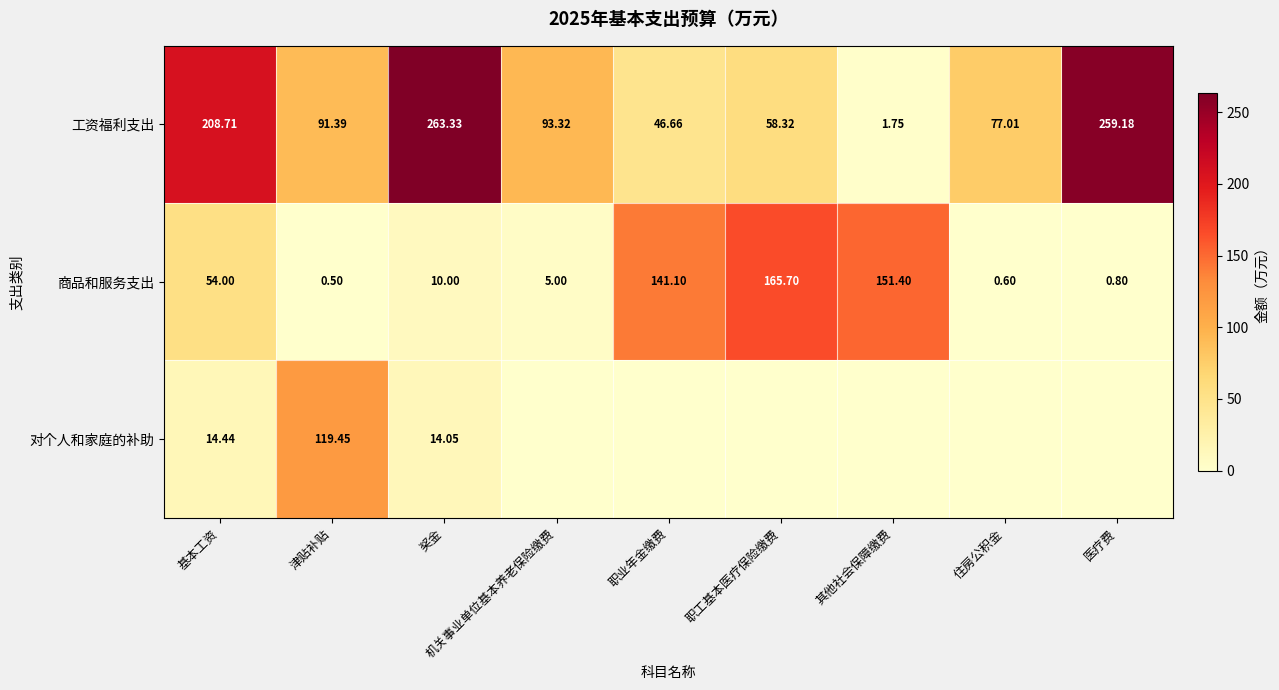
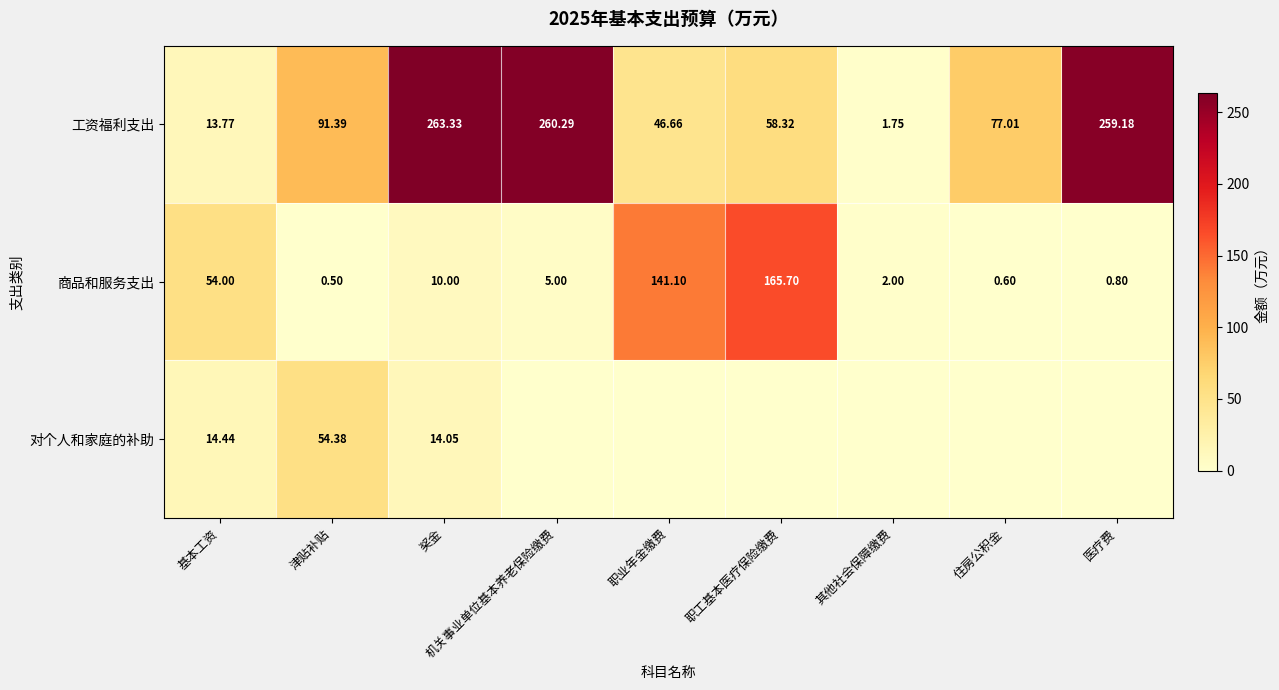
  {
    "工资福利支出": {
-     "基本工资": 208.71,
+     "基本工资": 13.77,
      "津贴补贴": 91.39,
      "奖金": 263.33,
-     "机关事业单位基本养老保险缴费": 93.32,
+     "机关事业单位基本养老保险缴费": 260.29,
      "职业年金缴费": 46.66,
      "职工基本医疗保险缴费": 58.32,
      "其他社会保障缴费": 1.75,
      "住房公积金": 77.01,
      "医疗费": 259.18
    },
    "商品和服务支出": {
      "基本工资": 54.00,
      "津贴补贴": 0.50,
      "奖金": 10.00,
      "机关事业单位基本养老保险缴费": 5.00,
      "职业年金缴费": 141.10,
      "职工基本医疗保险缴费": 165.70,
-     "其他社会保障缴费": 151.40,
+     "其他社会保障缴费": 2.00,
      "住房公积金": 0.60,
      "医疗费": 0.80
    },
    "对个人和家庭的补助": {
      "基本工资": 14.44,
-     "津贴补贴": 119.45,
+     "津贴补贴": 54.38,
      "奖金": 14.05
    }
  }
